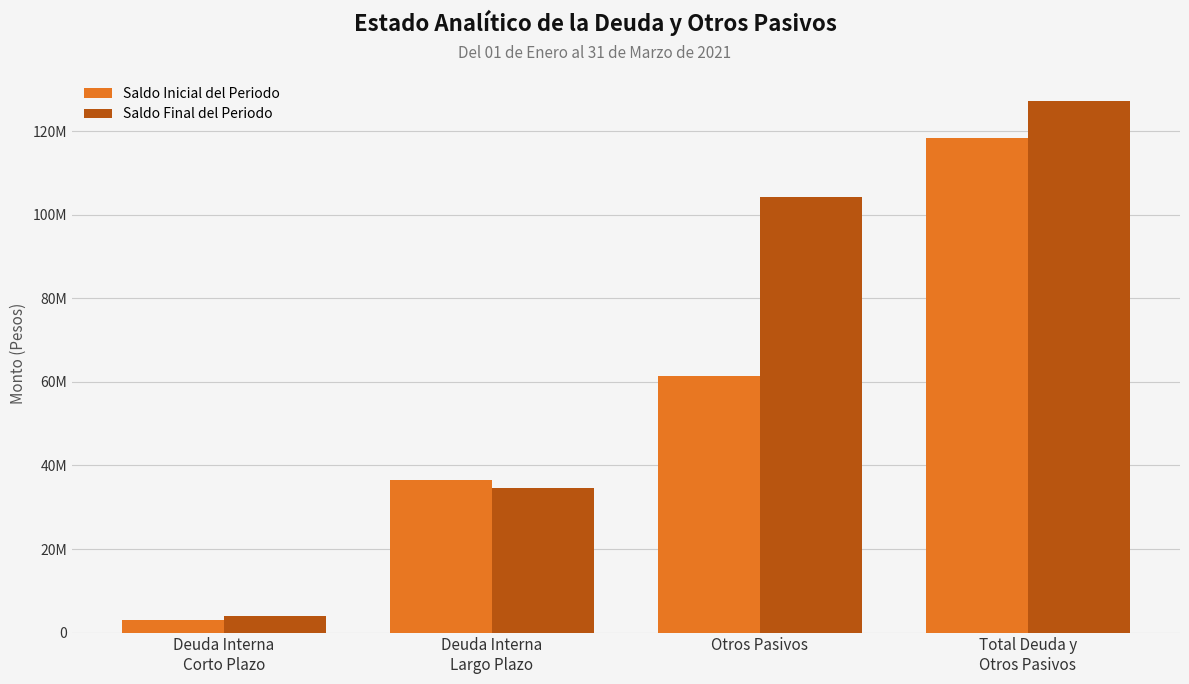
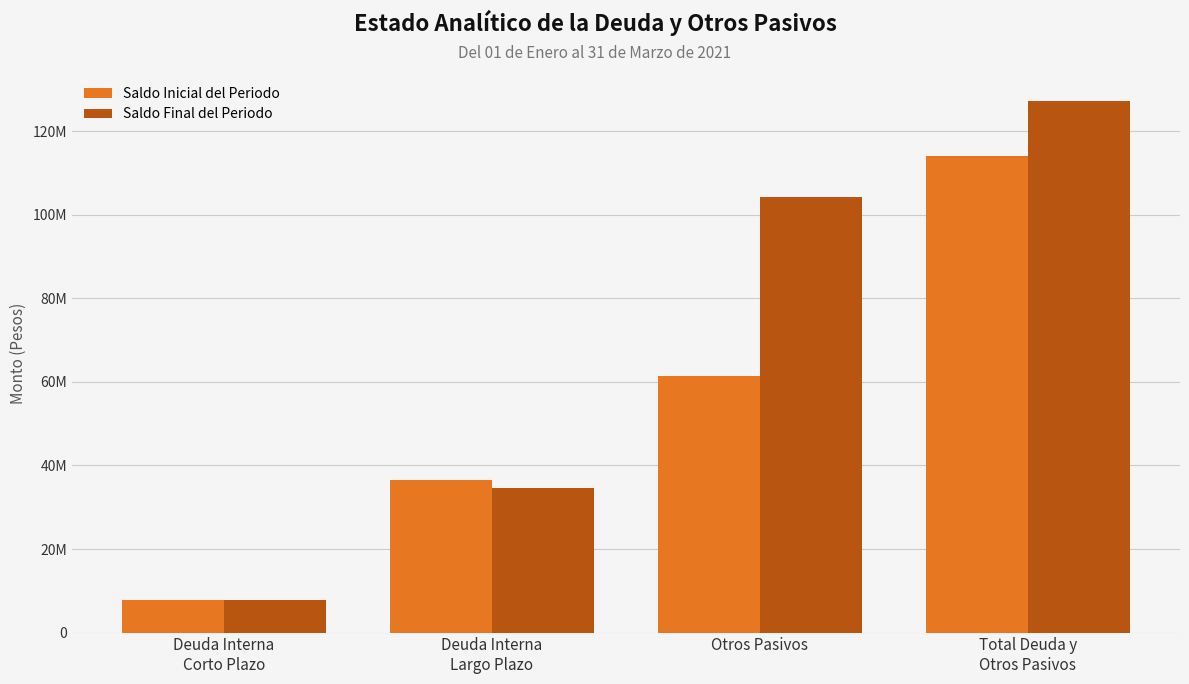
  {
    "Saldo Inicial del Periodo": {
-     "Deuda Interna Corto Plazo": 3000000,
+     "Deuda Interna Corto Plazo": 8000000,
      "Deuda Interna Largo Plazo": 36000000,
      "Otros Pasivos": 61000000,
-     "Total Deuda y Otros Pasivos": 118000000
+     "Total Deuda y Otros Pasivos": 114000000
    },
    "Saldo Final del Periodo": {
-     "Deuda Interna Corto Plazo": 4000000,
+     "Deuda Interna Corto Plazo": 8000000,
      "Deuda Interna Largo Plazo": 35000000,
      "Otros Pasivos": 104000000,
      "Total Deuda y Otros Pasivos": 127000000
    }
  }
